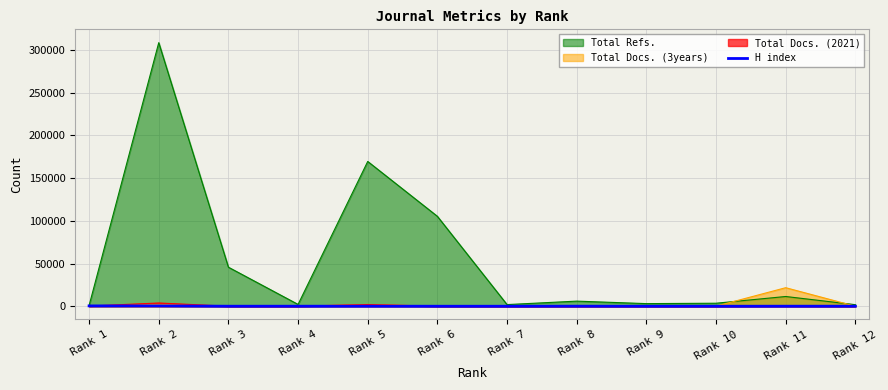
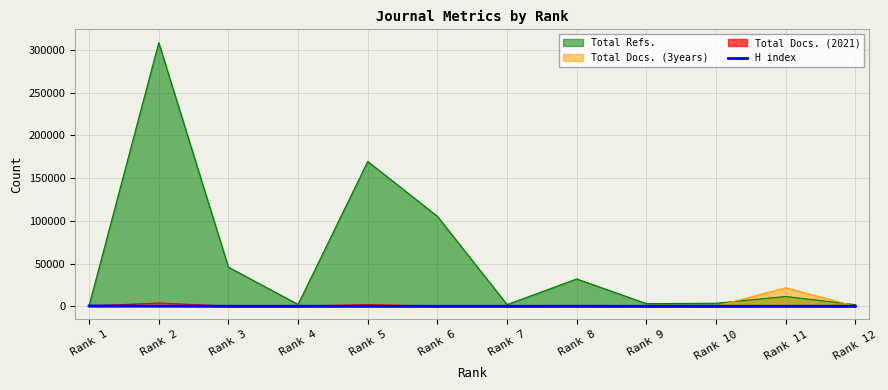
  {
    "Total Refs.": {
      "Rank 2": 310000,
      "Rank 3": 50000,
      "Rank 5": 170000,
      "Rank 6": 110000,
-     "Rank 8": 10000,
+     "Rank 8": 30000,
      "Rank 10": 0,
      "Rank 11": 10000
    },
    "Total Docs. (3years)": {
      "Rank 11": 20000
    }
  }
